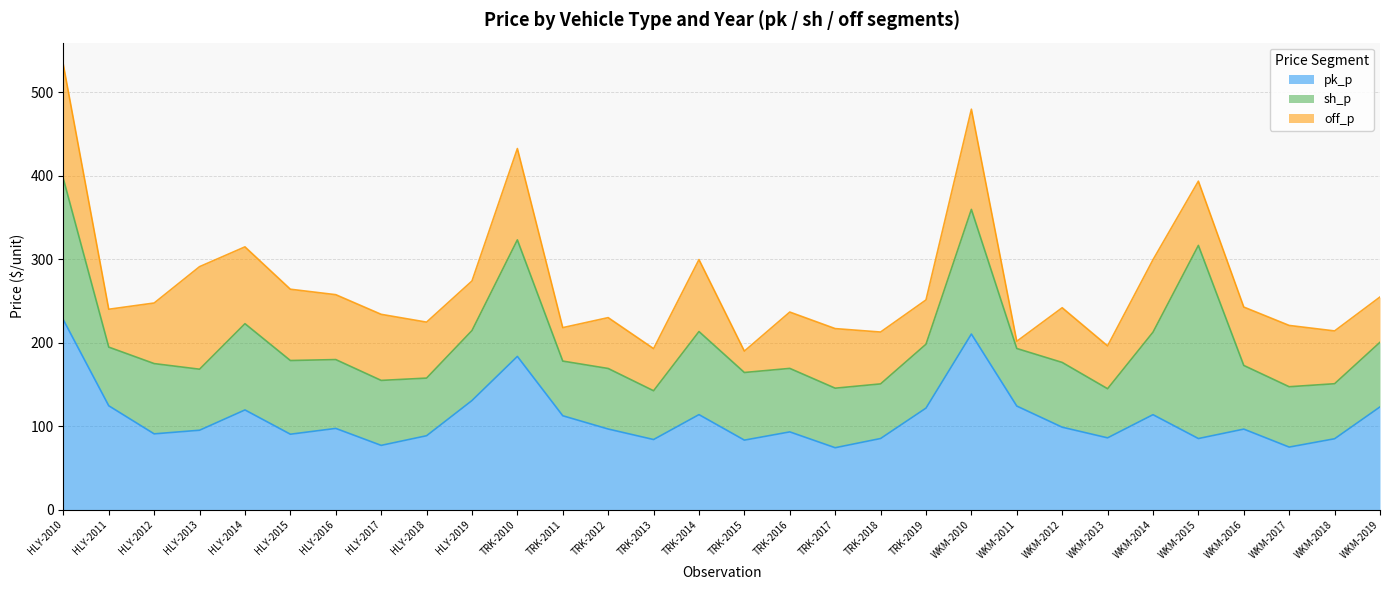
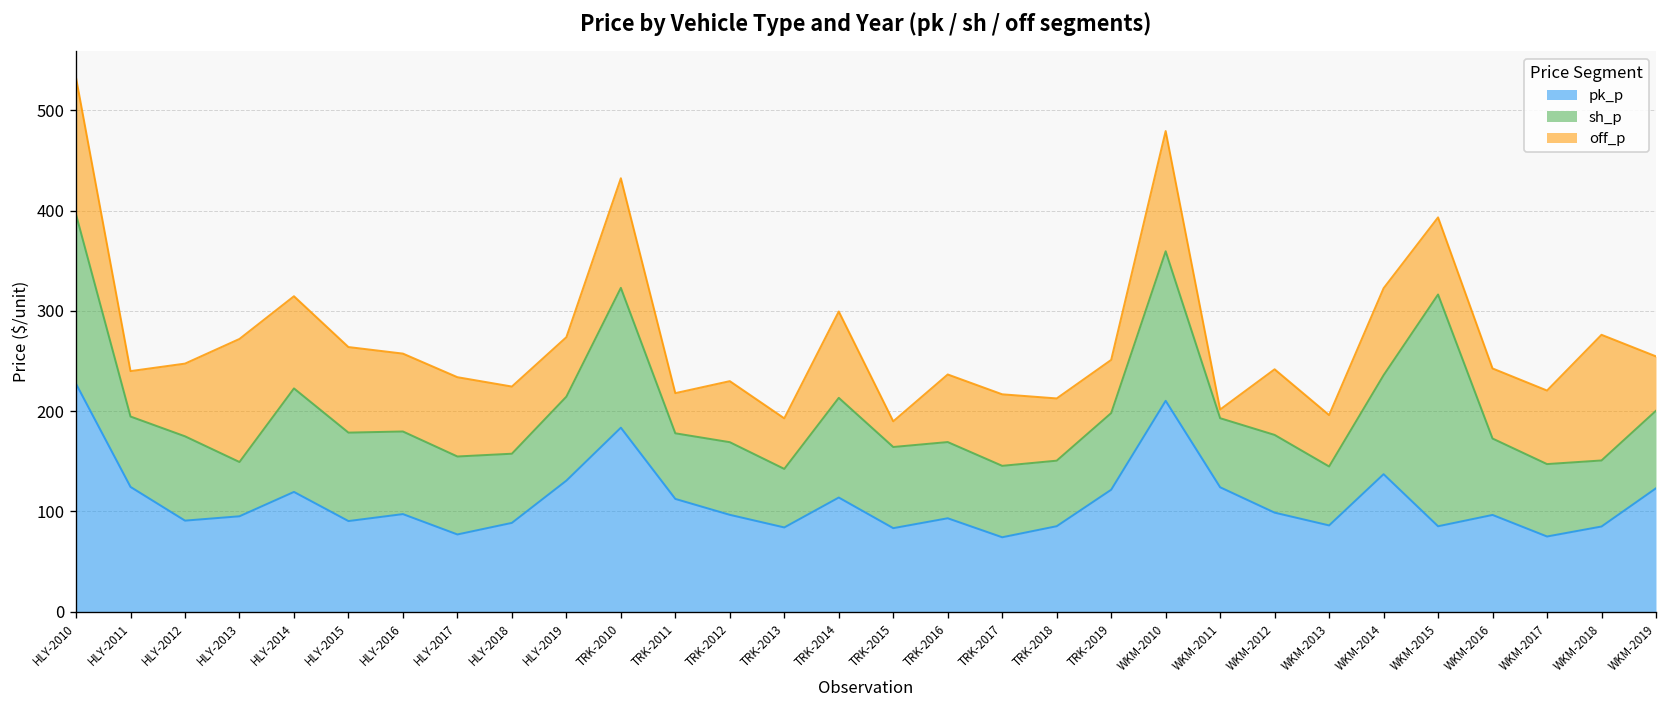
  {
    "pk_p": {
      "HLY-2010": 230,
      "HLY-2011": 120,
      "HLY-2012": 90,
      "HLY-2013": 100,
      "HLY-2014": 120,
      "HLY-2015": 90,
      "HLY-2016": 100,
      "HLY-2017": 80,
      "HLY-2018": 90,
      "HLY-2019": 130,
      "TRK-2010": 180,
      "TRK-2011": 110,
      "TRK-2012": 100,
      "TRK-2013": 80,
      "TRK-2014": 110,
      "TRK-2015": 80,
      "TRK-2016": 90,
      "TRK-2017": 70,
      "TRK-2018": 90,
      "TRK-2019": 120,
      "WKM-2010": 210,
      "WKM-2011": 120,
      "WKM-2012": 100,
      "WKM-2013": 90,
-     "WKM-2014": 110,
+     "WKM-2014": 140,
      "WKM-2015": 90,
      "WKM-2016": 100,
      "WKM-2017": 70,
      "WKM-2018": 80,
      "WKM-2019": 120
    },
    "sh_p": {
      "HLY-2010": 170,
      "HLY-2011": 70,
      "HLY-2012": 80,
-     "HLY-2013": 70,
+     "HLY-2013": 50,
      "HLY-2014": 100,
      "HLY-2015": 90,
      "HLY-2016": 80,
      "HLY-2017": 80,
      "HLY-2018": 70,
      "HLY-2019": 80,
      "TRK-2010": 140,
      "TRK-2011": 70,
      "TRK-2012": 70,
      "TRK-2013": 60,
      "TRK-2014": 100,
      "TRK-2015": 80,
      "TRK-2016": 80,
      "TRK-2017": 70,
      "TRK-2018": 70,
      "TRK-2019": 80,
      "WKM-2010": 150,
      "WKM-2011": 70,
      "WKM-2012": 80,
      "WKM-2013": 60,
      "WKM-2014": 100,
      "WKM-2015": 230,
      "WKM-2016": 80,
      "WKM-2017": 70,
      "WKM-2018": 70,
      "WKM-2019": 80
    },
    "off_p": {
      "HLY-2010": 140,
      "HLY-2011": 50,
      "HLY-2012": 70,
      "HLY-2013": 120,
      "HLY-2014": 90,
      "HLY-2015": 90,
      "HLY-2016": 80,
      "HLY-2017": 80,
      "HLY-2018": 70,
      "HLY-2019": 60,
      "TRK-2010": 110,
      "TRK-2011": 40,
      "TRK-2012": 60,
      "TRK-2013": 50,
      "TRK-2014": 90,
      "TRK-2015": 30,
      "TRK-2016": 70,
      "TRK-2017": 70,
      "TRK-2018": 60,
      "TRK-2019": 50,
      "WKM-2010": 120,
      "WKM-2011": 10,
      "WKM-2012": 70,
      "WKM-2013": 50,
      "WKM-2014": 90,
      "WKM-2015": 80,
      "WKM-2016": 70,
      "WKM-2017": 70,
-     "WKM-2018": 60,
+     "WKM-2018": 130,
      "WKM-2019": 50
    }
  }
